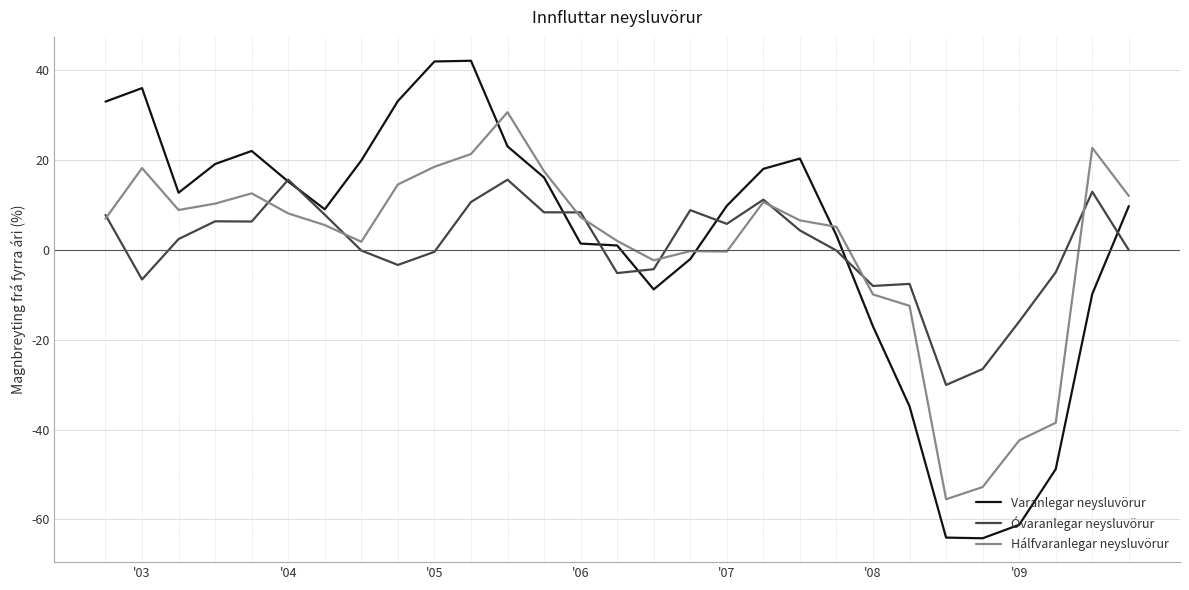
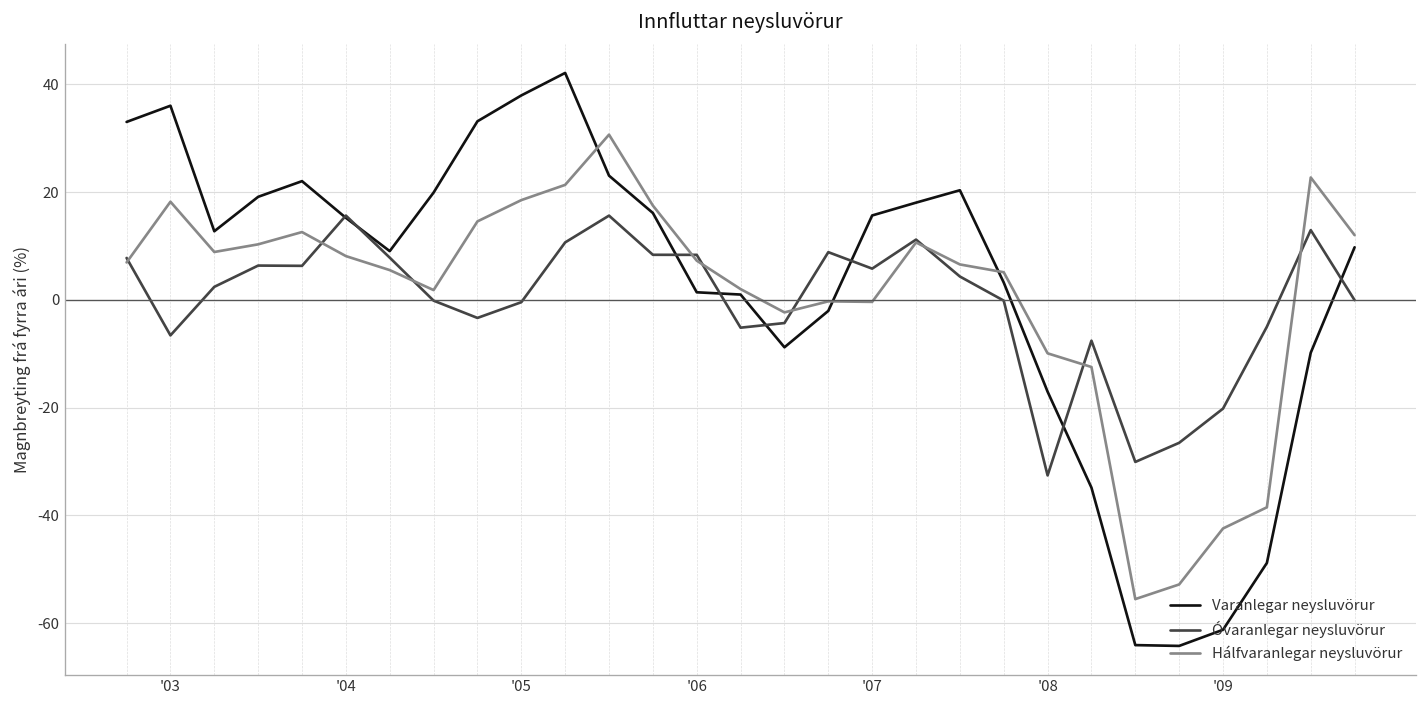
  {
    "Varanlegar neysluvörur": {
      "'03": 36,
-     "'05": 42,
+     "'05": 38,
      "'06": 1,
-     "'07": 10,
+     "'07": 16,
      "'08": -17,
      "'09": -61
    },
    "Óvaranlegar neysluvörur": {
      "'03": -7,
      "'05": 0,
      "'06": 8,
      "'07": 6,
-     "'08": -8,
-     "'09": -16
+     "'08": -33,
+     "'09": -20
    },
    "Hálfvaranlegar neysluvörur": {
      "'03": 18,
      "'04": 8,
      "'05": 19,
      "'06": 7,
      "'07": 0,
      "'08": -10,
      "'09": -42
    }
  }
